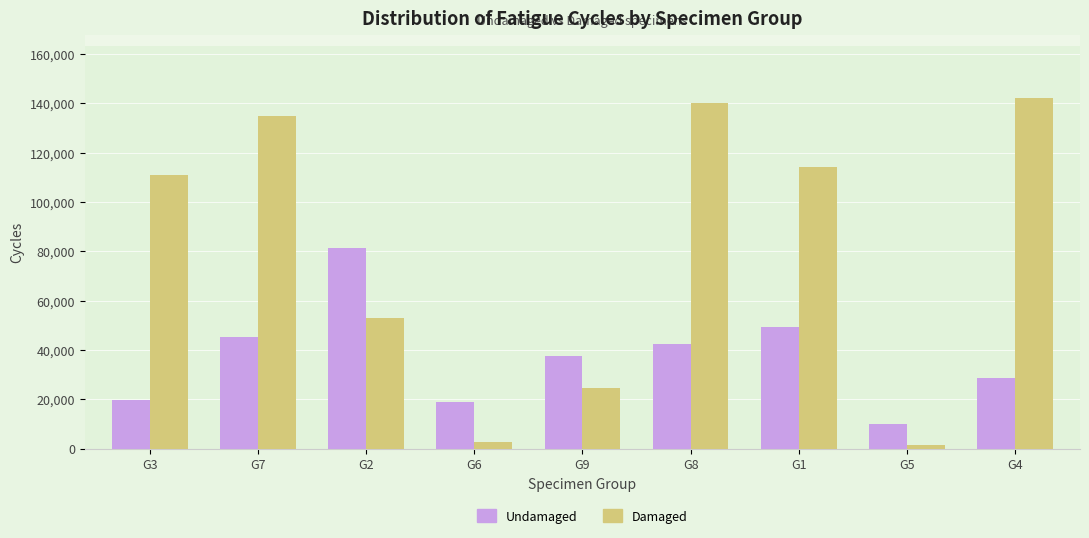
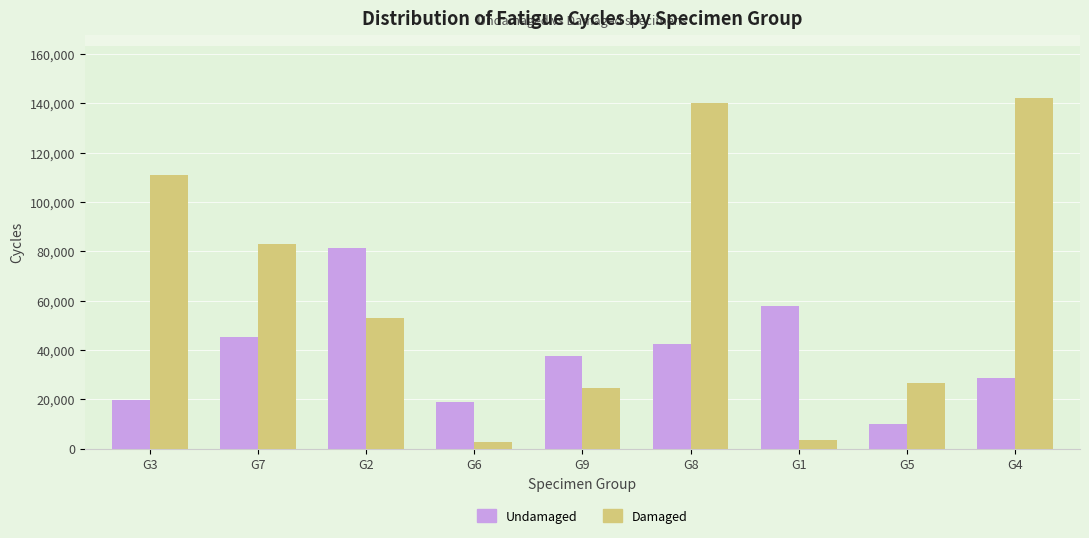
  {
    "Undamaged": {
      "G3": "20,000",
      "G7": "45,000",
      "G2": "81,000",
      "G6": "19,000",
      "G9": "38,000",
      "G8": "42,000",
-     "G1": "49,000",
+     "G1": "58,000",
      "G5": "10,000",
      "G4": "29,000"
    },
    "Damaged": {
      "G3": "111,000",
-     "G7": "135,000",
+     "G7": "83,000",
      "G2": "53,000",
      "G6": "3,000",
      "G9": "25,000",
      "G8": "140,000",
-     "G1": "114,000",
-     "G5": "1,000",
+     "G1": "3,000",
+     "G5": "27,000",
      "G4": "142,000"
    }
  }
